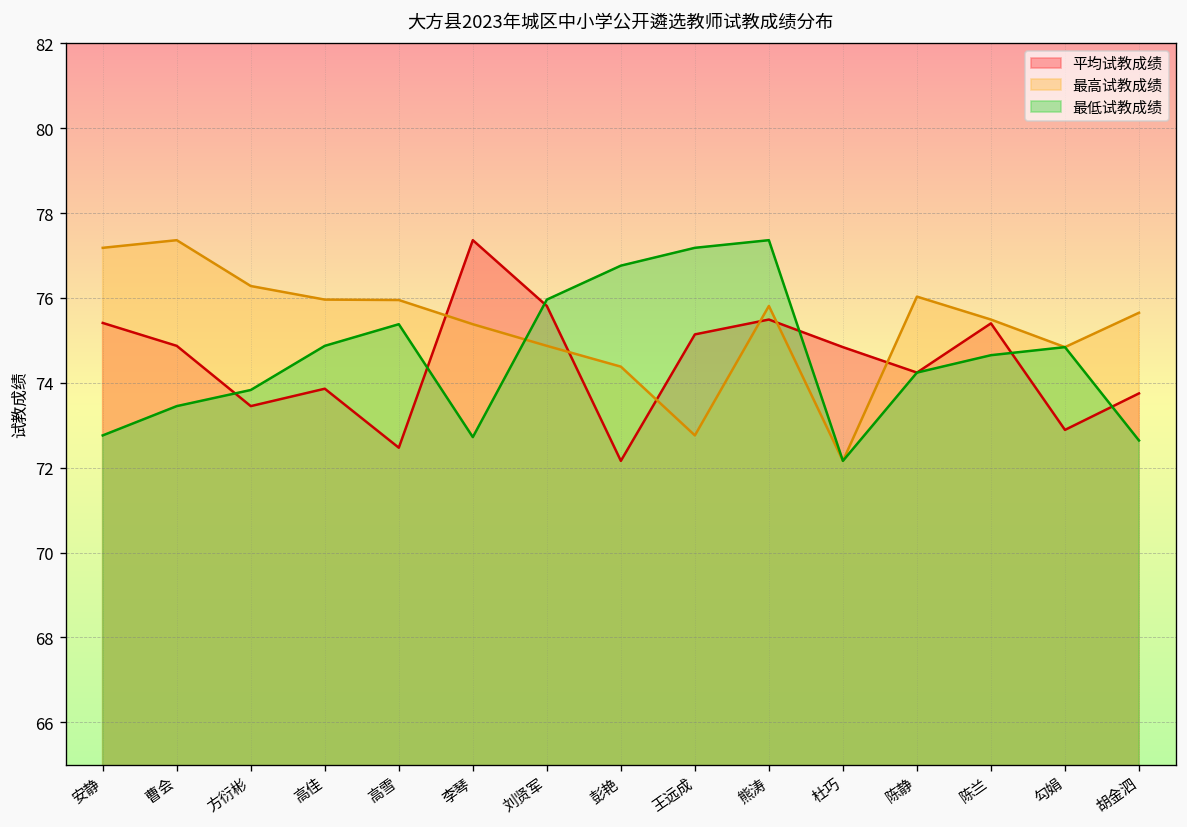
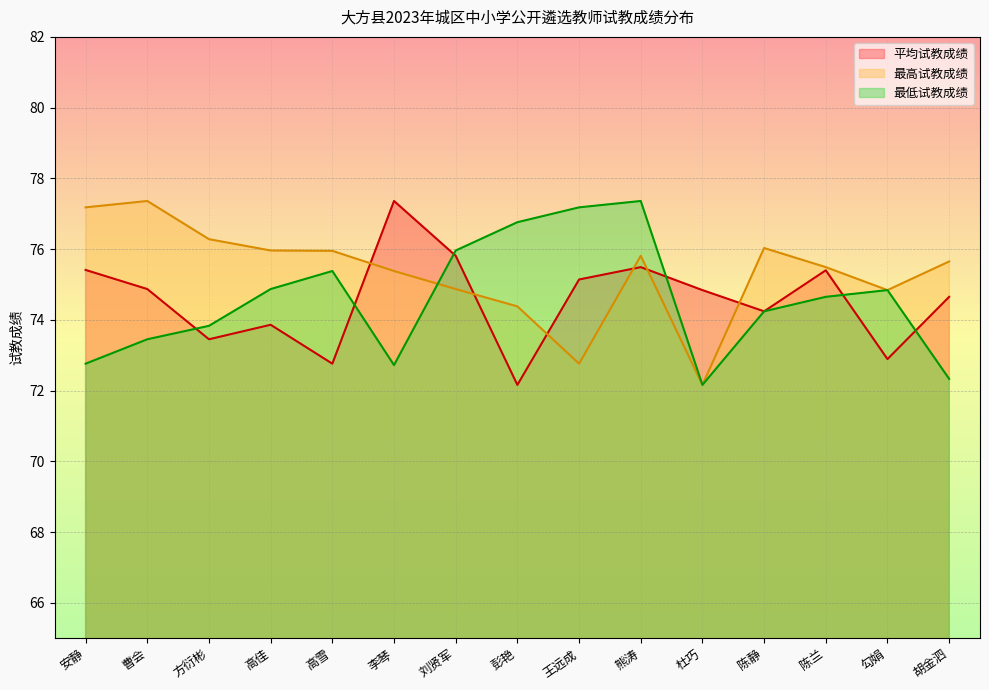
  {
    "平均试教成绩": {
      "安静": 75.4,
      "曹会": 74.9,
      "方衍彬": 73.5,
      "高佳": 73.9,
-     "高雪": 72.5,
+     "高雪": 72.8,
      "李琴": 77.4,
      "刘贤军": 75.8,
      "彭艳": 72.2,
      "王远成": 75.1,
      "熊涛": 75.5,
      "杜巧": 74.8,
      "陈兰": 75.4,
      "勾娟": 72.9,
-     "胡金泗": 73.8
+     "胡金泗": 74.7
    },
    "最高试教成绩": {
      "安静": 77.2,
      "曹会": 77.4,
      "方衍彬": 76.3,
      "高佳": 76.0,
      "高雪": 76.0,
      "李琴": 75.4,
      "刘贤军": 74.9,
      "彭艳": 74.4,
      "王远成": 72.8,
      "熊涛": 75.8,
      "陈静": 76.0,
      "陈兰": 75.5,
      "胡金泗": 75.7
    },
    "最低试教成绩": {
      "安静": 72.8,
      "曹会": 73.5,
      "方衍彬": 73.8,
      "高佳": 74.9,
      "高雪": 75.4,
      "李琴": 72.7,
      "刘贤军": 76.0,
      "彭艳": 76.8,
      "王远成": 77.2,
      "熊涛": 77.4,
      "陈兰": 74.7,
-     "胡金泗": 72.6
+     "胡金泗": 72.3
    }
  }
